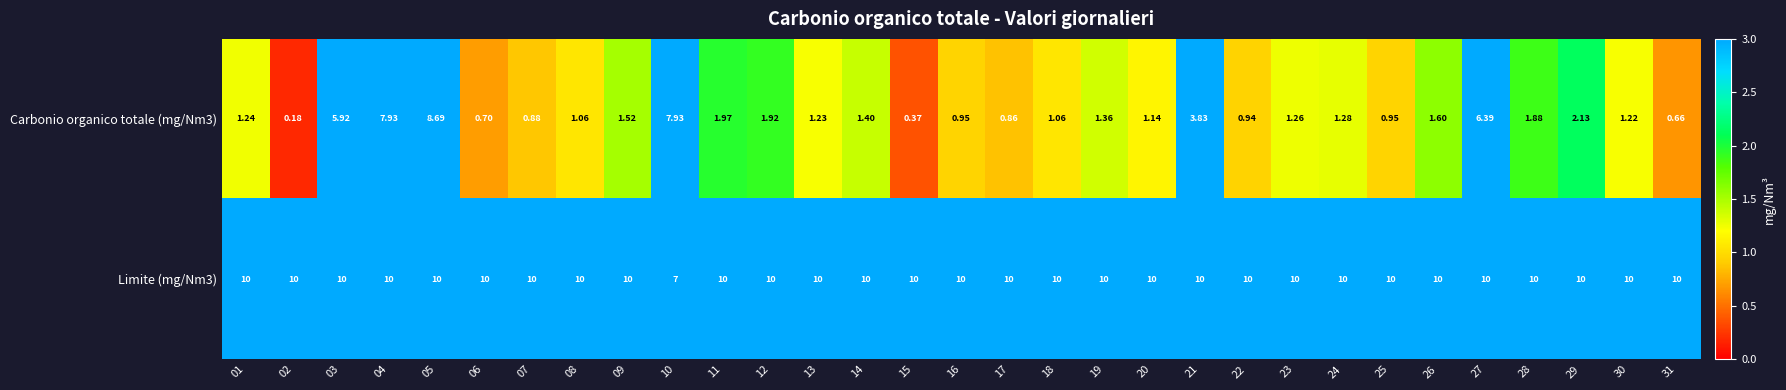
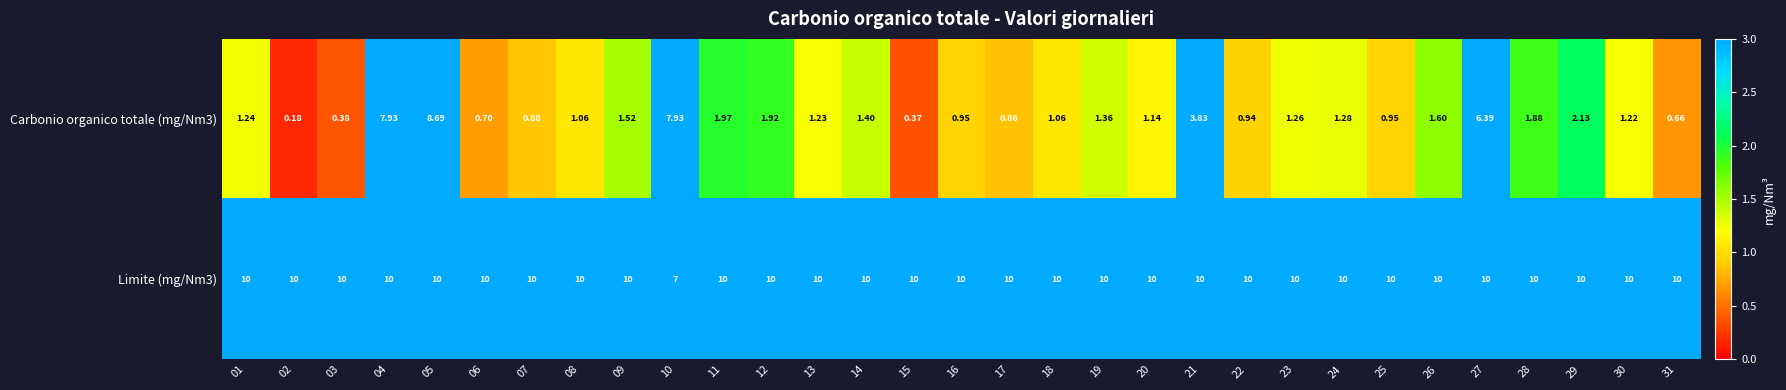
  {
    "Carbonio organico totale (mg/Nm3)": {
      "01": 1.24,
      "02": 0.18,
-     "03": 5.92,
+     "03": 0.38,
      "04": 7.93,
      "05": 8.69,
      "06": 0.70,
      "07": 0.88,
      "08": 1.06,
      "09": 1.52,
      "10": 7.93,
      "11": 1.97,
      "12": 1.92,
      "13": 1.23,
      "14": 1.40,
      "15": 0.37,
      "16": 0.95,
      "17": 0.86,
      "18": 1.06,
      "19": 1.36,
      "20": 1.14,
      "21": 3.83,
      "22": 0.94,
      "23": 1.26,
      "24": 1.28,
      "25": 0.95,
      "26": 1.60,
      "27": 6.39,
      "28": 1.88,
      "29": 2.13,
      "30": 1.22,
      "31": 0.66
    },
    "Limite (mg/Nm3)": {
      "01": 10,
      "02": 10,
      "03": 10,
      "04": 10,
      "05": 10,
      "06": 10,
      "07": 10,
      "08": 10,
      "09": 10,
      "10": 7,
      "11": 10,
      "12": 10,
      "13": 10,
      "14": 10,
      "15": 10,
      "16": 10,
      "17": 10,
      "18": 10,
      "19": 10,
      "20": 10,
      "21": 10,
      "22": 10,
      "23": 10,
      "24": 10,
      "25": 10,
      "26": 10,
      "27": 10,
      "28": 10,
      "29": 10,
      "30": 10,
      "31": 10
    }
  }
